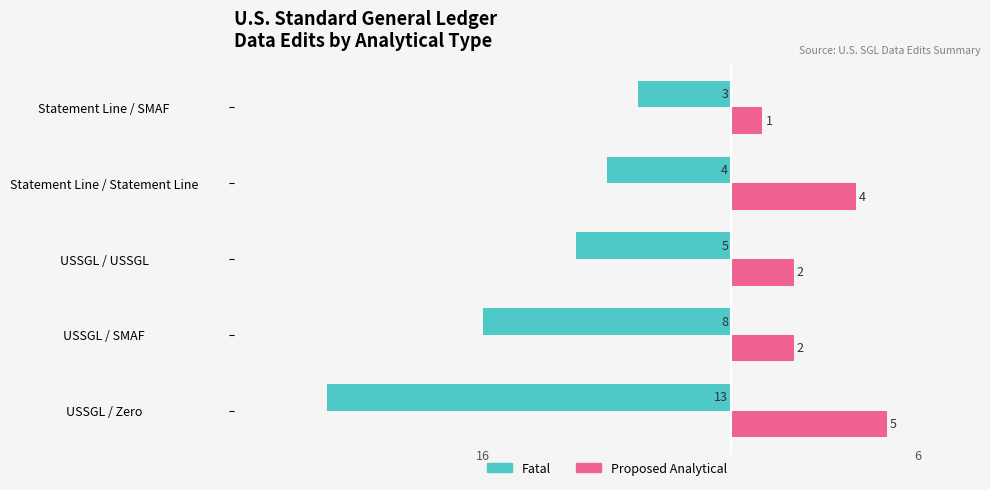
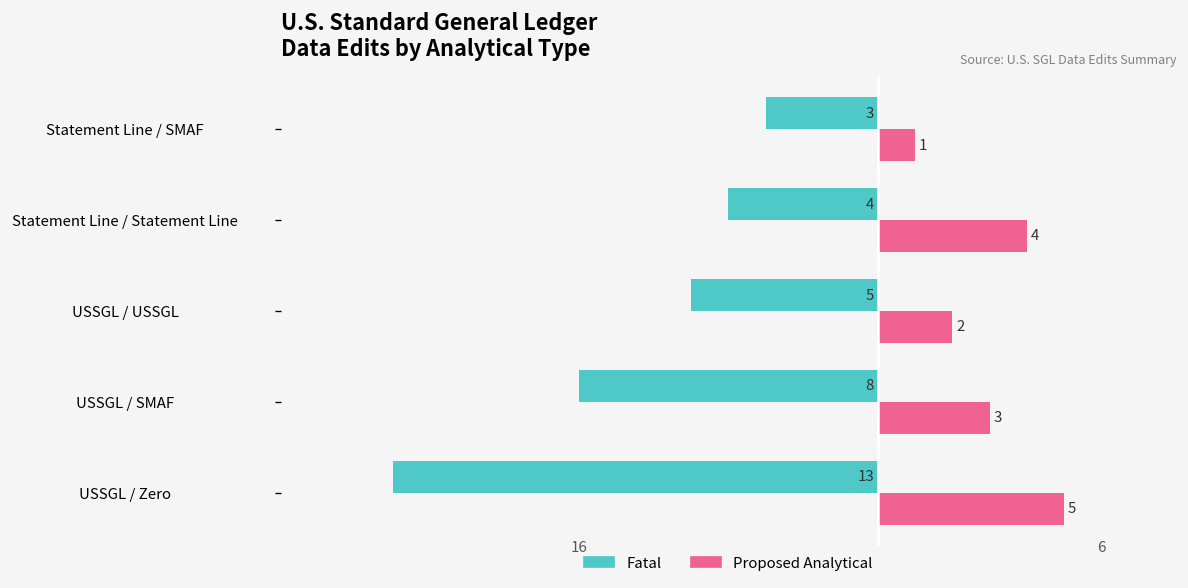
  {
    "Proposed Analytical": {
      "Statement Line / SMAF": 1,
      "Statement Line / Statement Line": 4,
      "USSGL / USSGL": 2,
-     "USSGL / SMAF": 2,
+     "USSGL / SMAF": 3,
      "USSGL / Zero": 5
    }
  }
